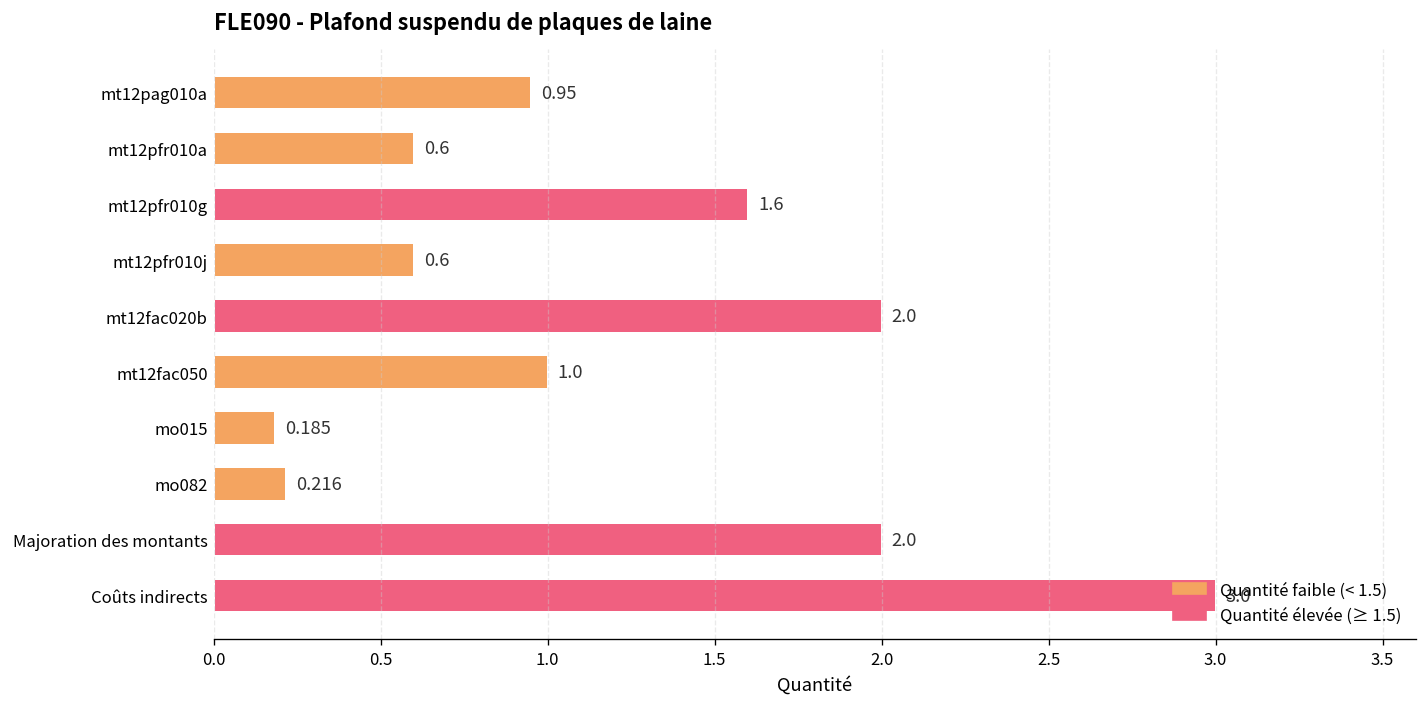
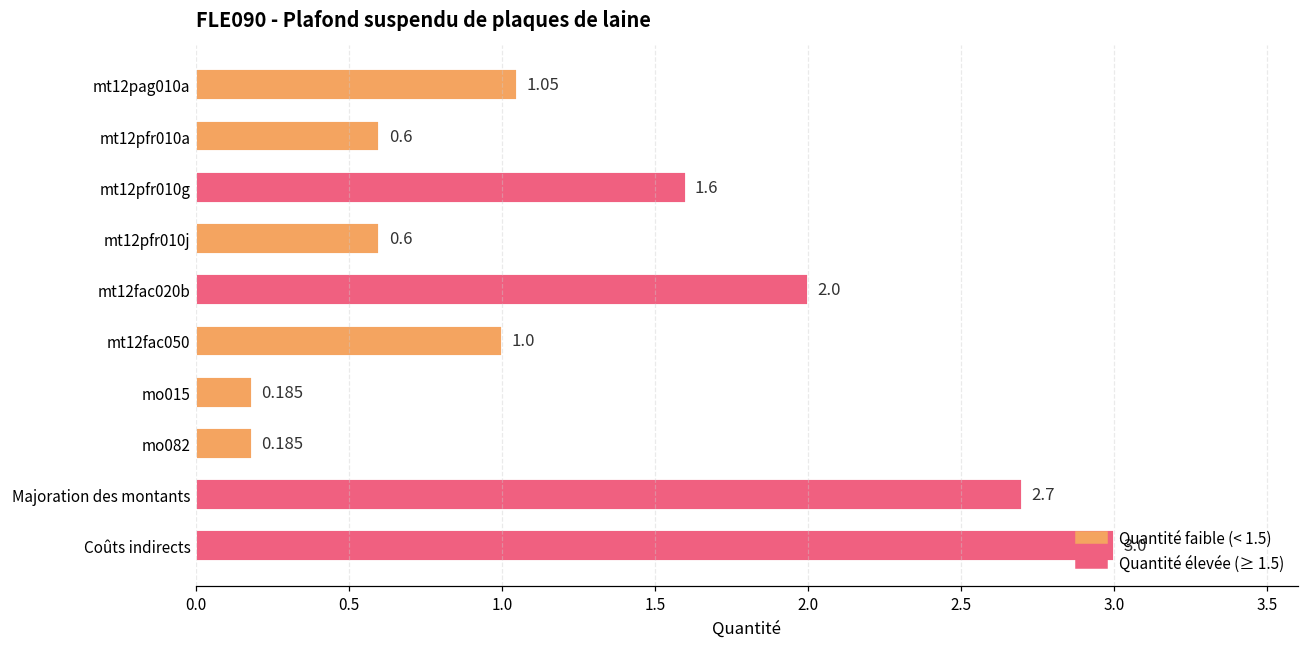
  {
-   "mt12pag010a": 0.95,
+   "mt12pag010a": 1.05,
    "mt12pfr010a": 0.6,
    "mt12pfr010g": 1.6,
    "mt12pfr010j": 0.6,
    "mt12fac020b": 2.0,
    "mt12fac050": 1.0,
    "mo015": 0.185,
-   "mo082": 0.216,
-   "Majoration des montants": 2.0,
+   "mo082": 0.185,
+   "Majoration des montants": 2.7,
    "Coûts indirects": 3.0
  }
